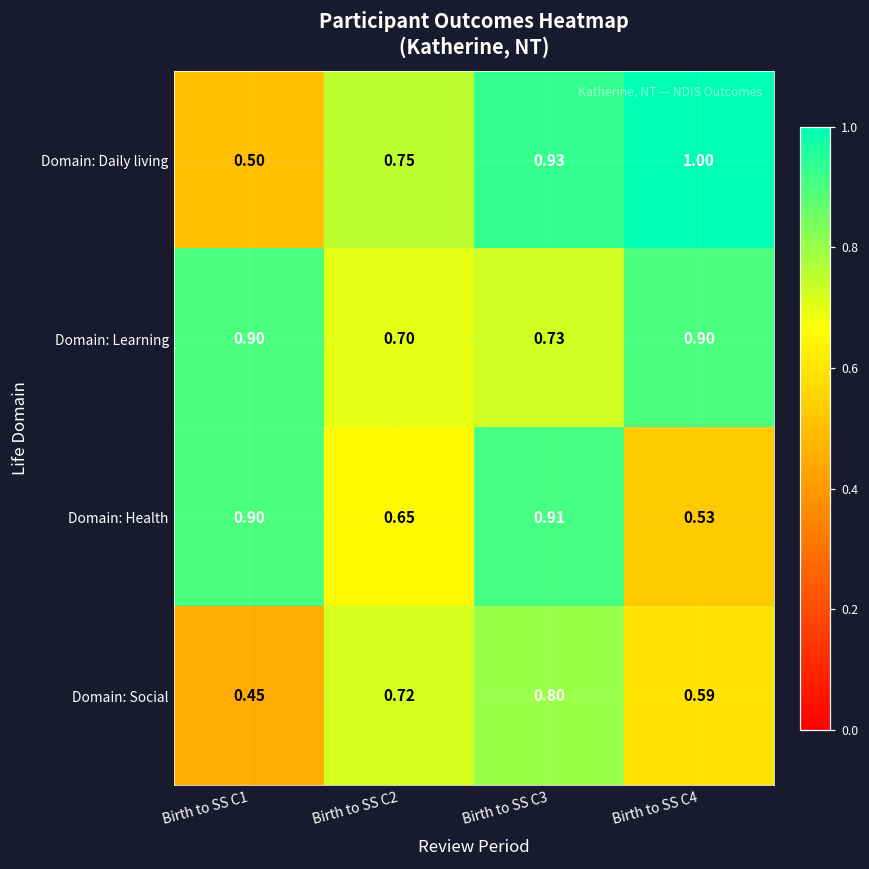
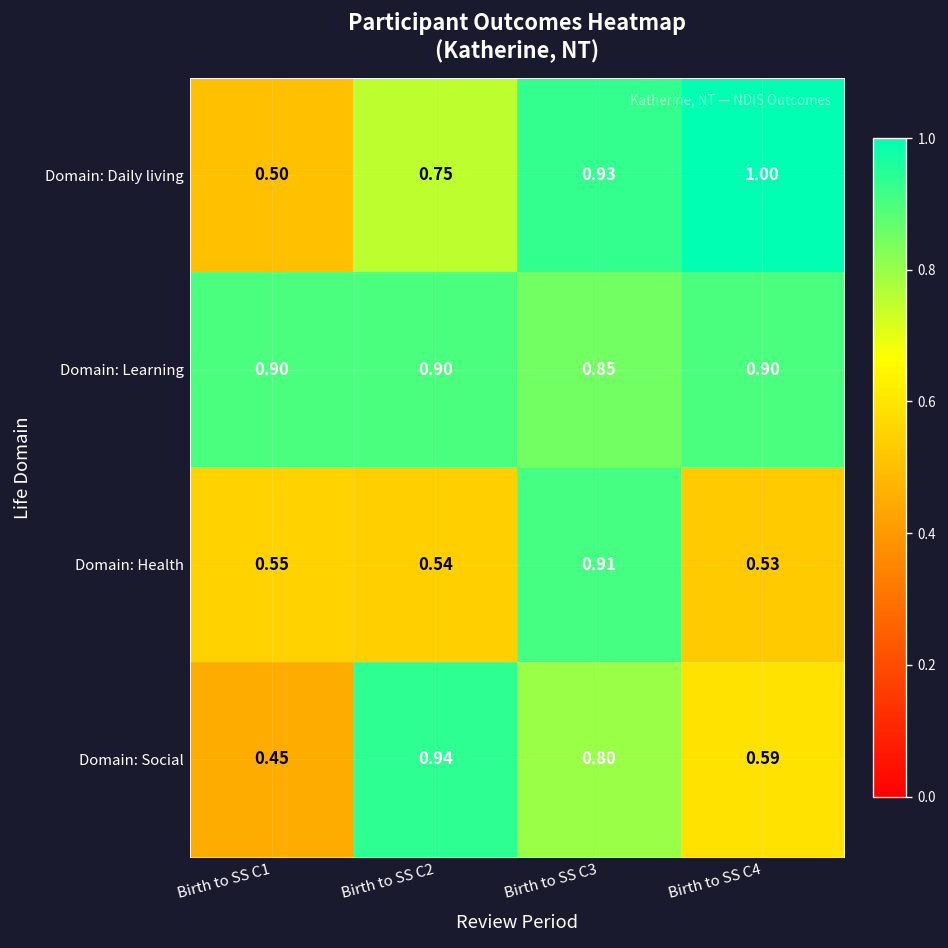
  {
    "Domain: Daily living": {
      "Birth to SS C1": 0.50,
      "Birth to SS C2": 0.75,
      "Birth to SS C3": 0.93
    },
    "Domain: Learning": {
      "Birth to SS C1": 0.90,
-     "Birth to SS C2": 0.70,
-     "Birth to SS C3": 0.73,
+     "Birth to SS C2": 0.90,
+     "Birth to SS C3": 0.85,
      "Birth to SS C4": 0.90
    },
    "Domain: Health": {
-     "Birth to SS C1": 0.90,
-     "Birth to SS C2": 0.65,
+     "Birth to SS C1": 0.55,
+     "Birth to SS C2": 0.54,
      "Birth to SS C3": 0.91,
      "Birth to SS C4": 0.53
    },
    "Domain: Social": {
      "Birth to SS C1": 0.45,
-     "Birth to SS C2": 0.72,
+     "Birth to SS C2": 0.94,
      "Birth to SS C3": 0.80,
      "Birth to SS C4": 0.59
    }
  }
